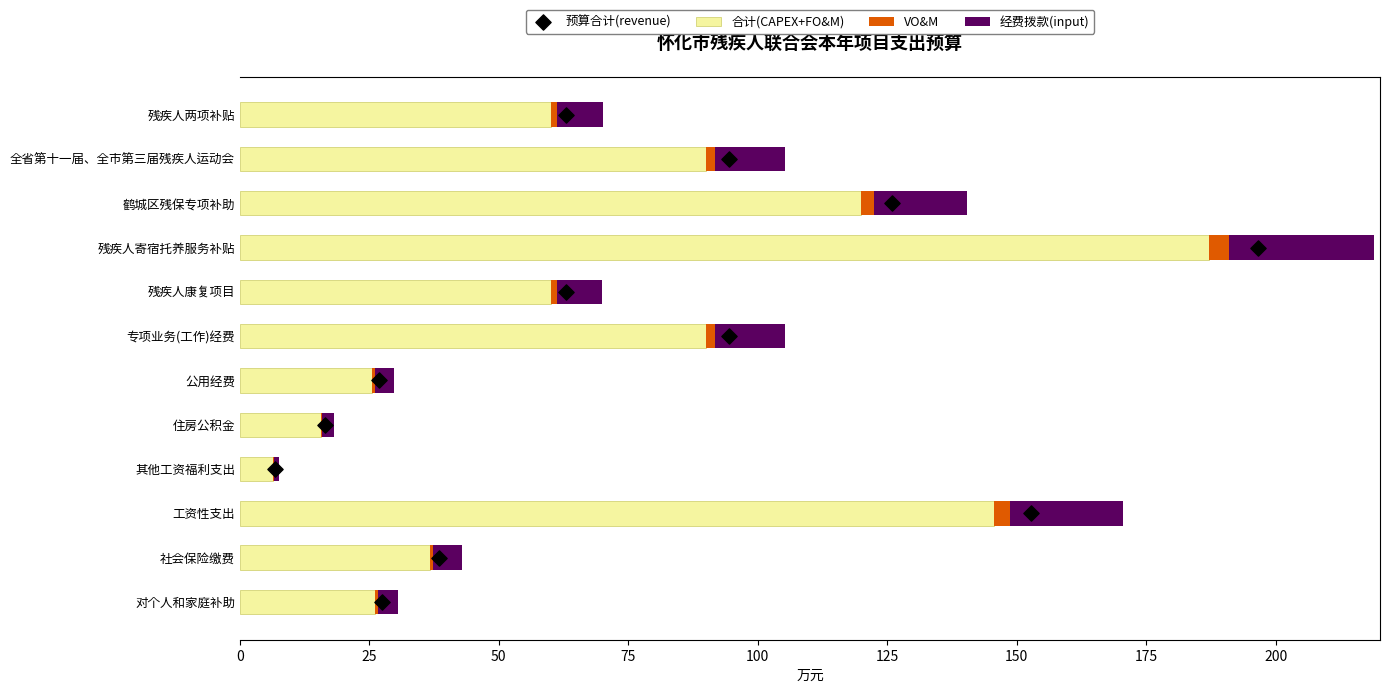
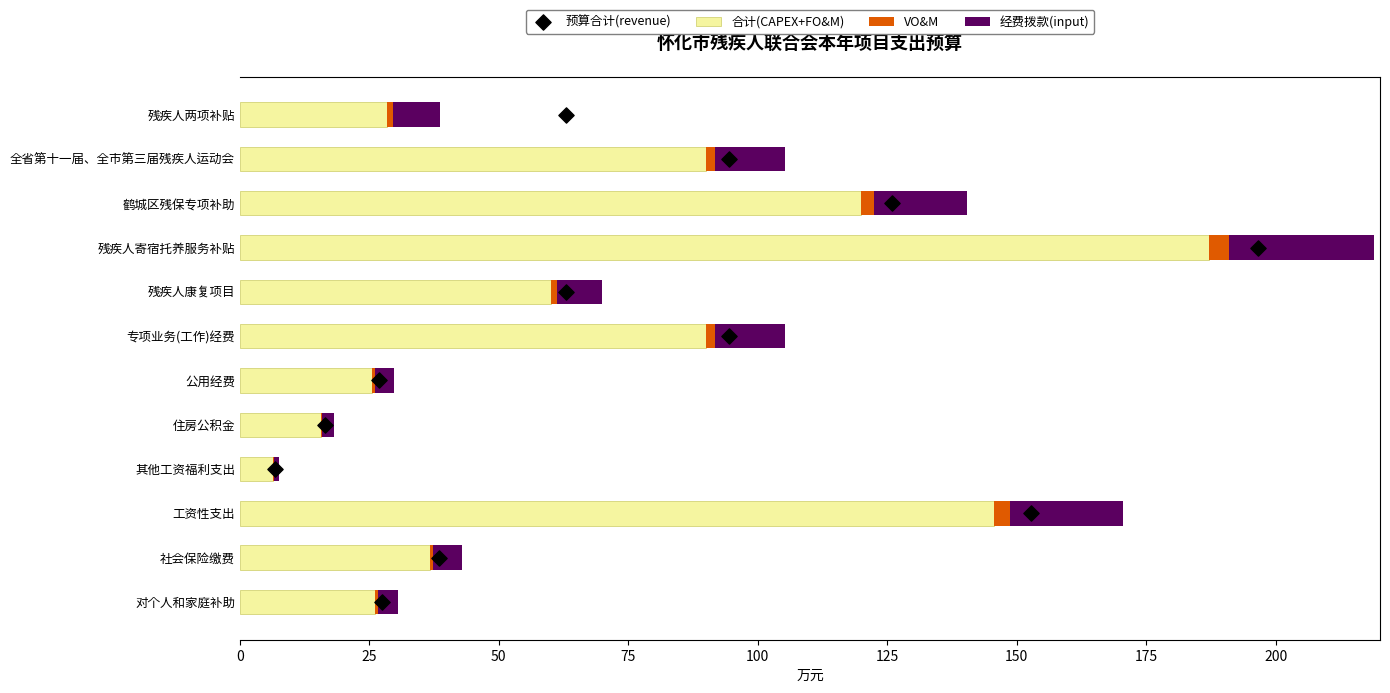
  {
    "合计(CAPEX+FO&M)": {
-     "残疾人两项补贴": 60,
+     "残疾人两项补贴": 28,
      "全省第十一届、全市第三届残疾人运动会": 90,
      "鹤城区残保专项补助": 120,
      "残疾人寄宿托养服务补贴": 187,
      "残疾人康复项目": 60,
      "专项业务(工作)经费": 90,
      "公用经费": 26,
      "住房公积金": 16,
      "其他工资福利支出": 6,
      "工资性支出": 146,
      "社会保险缴费": 37,
      "对个人和家庭补助": 26
    },
    "VO&M": {
      "残疾人两项补贴": 1,
      "全省第十一届、全市第三届残疾人运动会": 2,
      "鹤城区残保专项补助": 2,
      "残疾人寄宿托养服务补贴": 4,
      "残疾人康复项目": 1,
      "专项业务(工作)经费": 2,
      "公用经费": 1,
      "工资性支出": 3,
      "社会保险缴费": 1,
      "对个人和家庭补助": 1
    },
    "经费拨款(input)": {
      "残疾人两项补贴": 9,
      "全省第十一届、全市第三届残疾人运动会": 14,
      "鹤城区残保专项补助": 18,
      "残疾人寄宿托养服务补贴": 28,
      "残疾人康复项目": 9,
      "专项业务(工作)经费": 14,
      "公用经费": 4,
      "住房公积金": 2,
      "其他工资福利支出": 1,
      "工资性支出": 22,
      "社会保险缴费": 5,
      "对个人和家庭补助": 4
    }
  }
